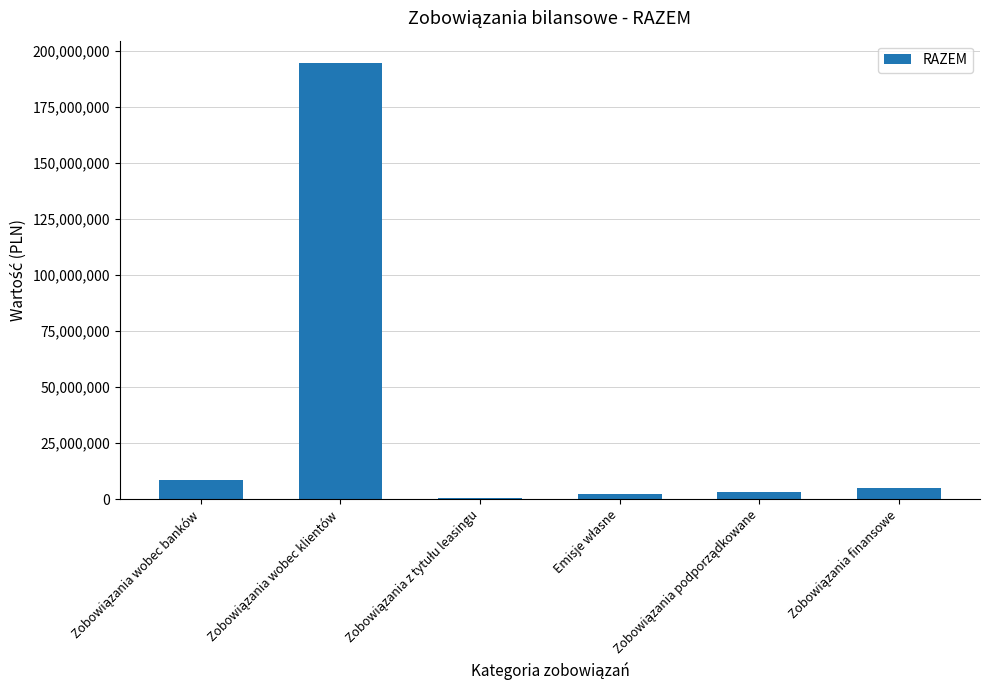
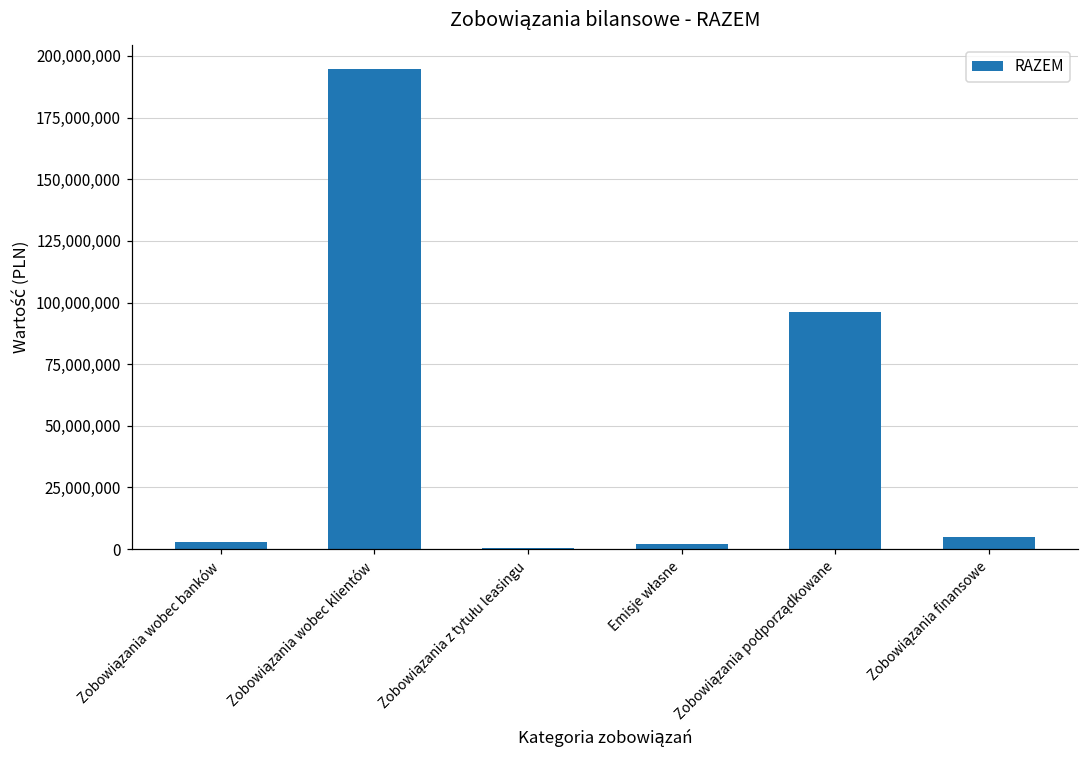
  {
-   "Zobowiązania wobec banków": "8,000,000",
+   "Zobowiązania wobec banków": "3,000,000",
    "Zobowiązania wobec klientów": "195,000,000",
    "Emisje własne": "2,000,000",
-   "Zobowiązania podporządkowane": "3,000,000",
+   "Zobowiązania podporządkowane": "96,000,000",
    "Zobowiązania finansowe": "5,000,000"
  }
